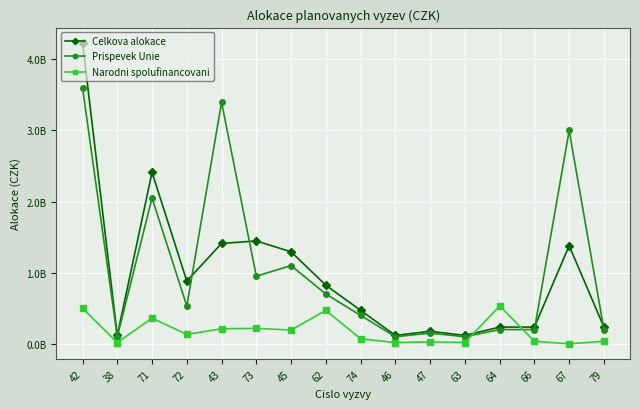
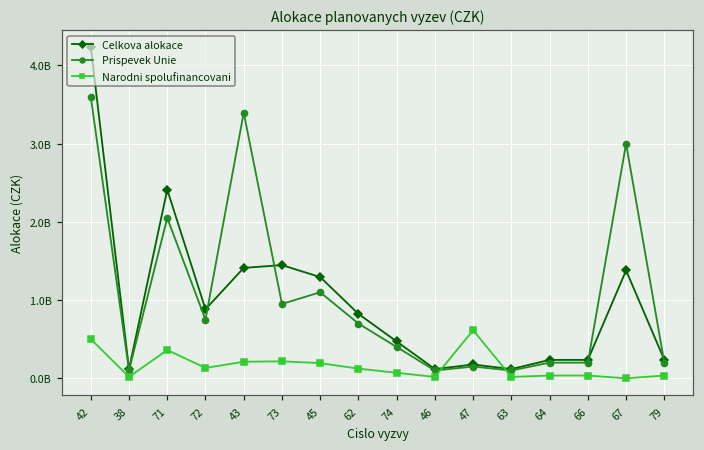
  {
    "Celkova alokace": {
      "71": 2400000000,
      "72": 900000000,
      "43": 1400000000,
      "73": 1400000000,
      "45": 1300000000,
      "62": 800000000,
      "74": 500000000,
      "67": 1400000000
    },
    "Prispevek Unie": {
      "42": 3600000000,
      "71": 2100000000,
-     "72": 500000000,
+     "72": 800000000,
      "43": 3400000000,
      "73": 1000000000,
      "45": 1100000000,
      "62": 700000000,
      "74": 400000000,
      "67": 3000000000
    },
    "Narodni spolufinancovani": {
      "42": 500000000,
      "38": 0,
      "71": 400000000,
      "72": 100000000,
      "43": 200000000,
      "73": 200000000,
      "45": 200000000,
-     "62": 500000000,
+     "62": 100000000,
      "74": 100000000,
      "46": 0,
-     "47": 0,
+     "47": 600000000,
      "63": 0,
-     "64": 500000000,
+     "64": 0,
      "66": 0,
      "67": 0,
      "79": 0
    }
  }
